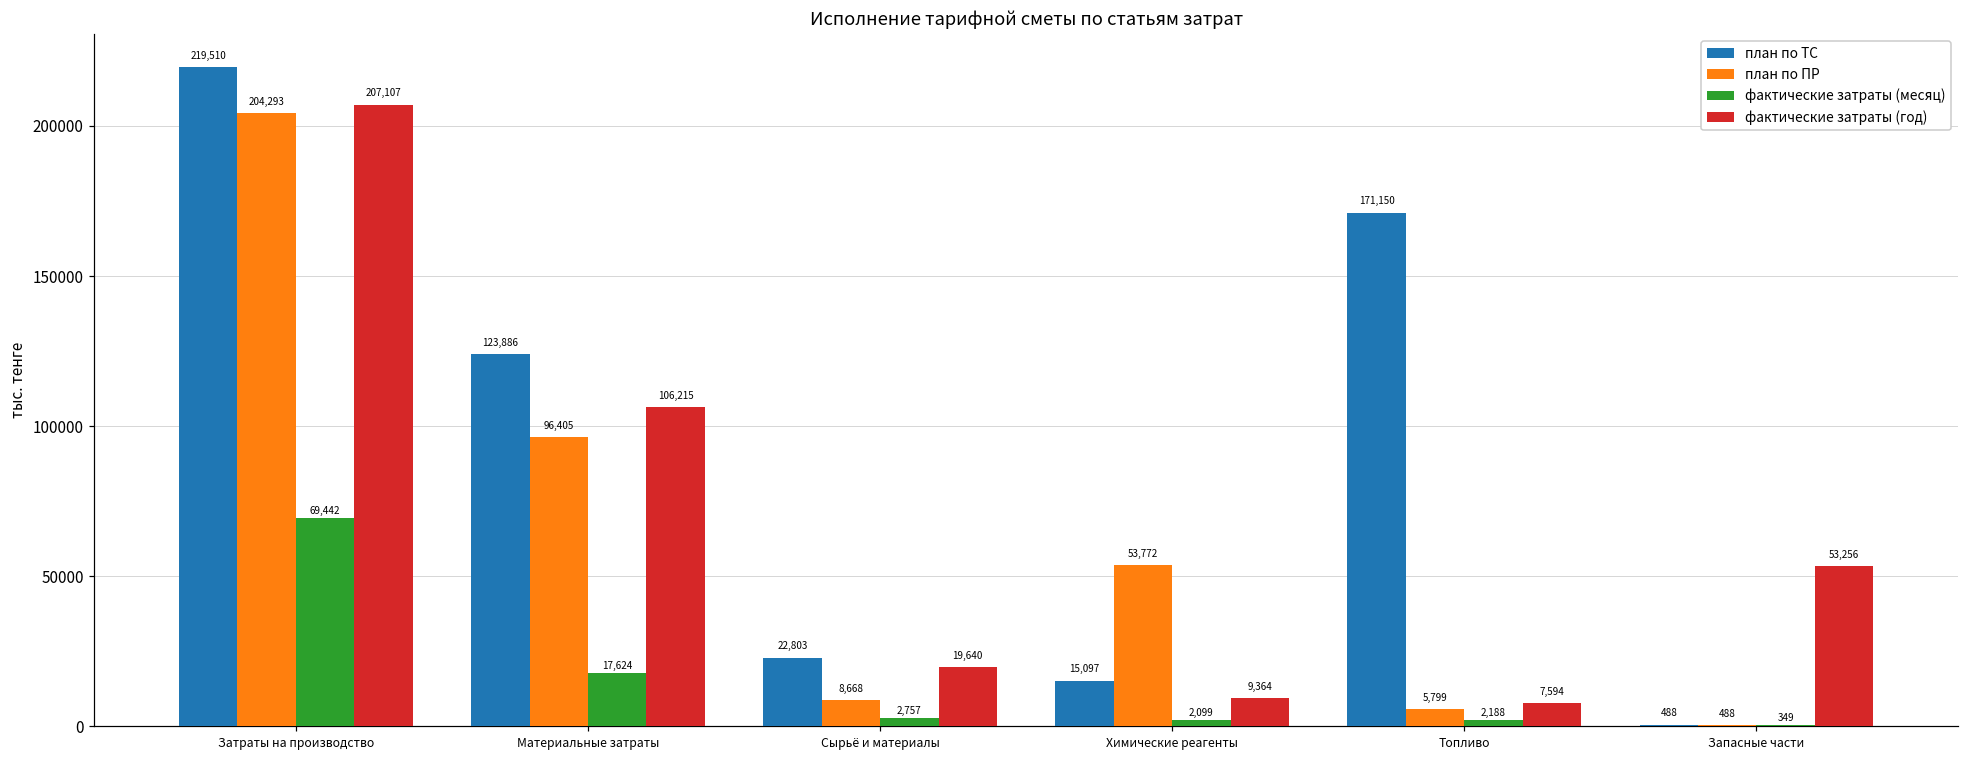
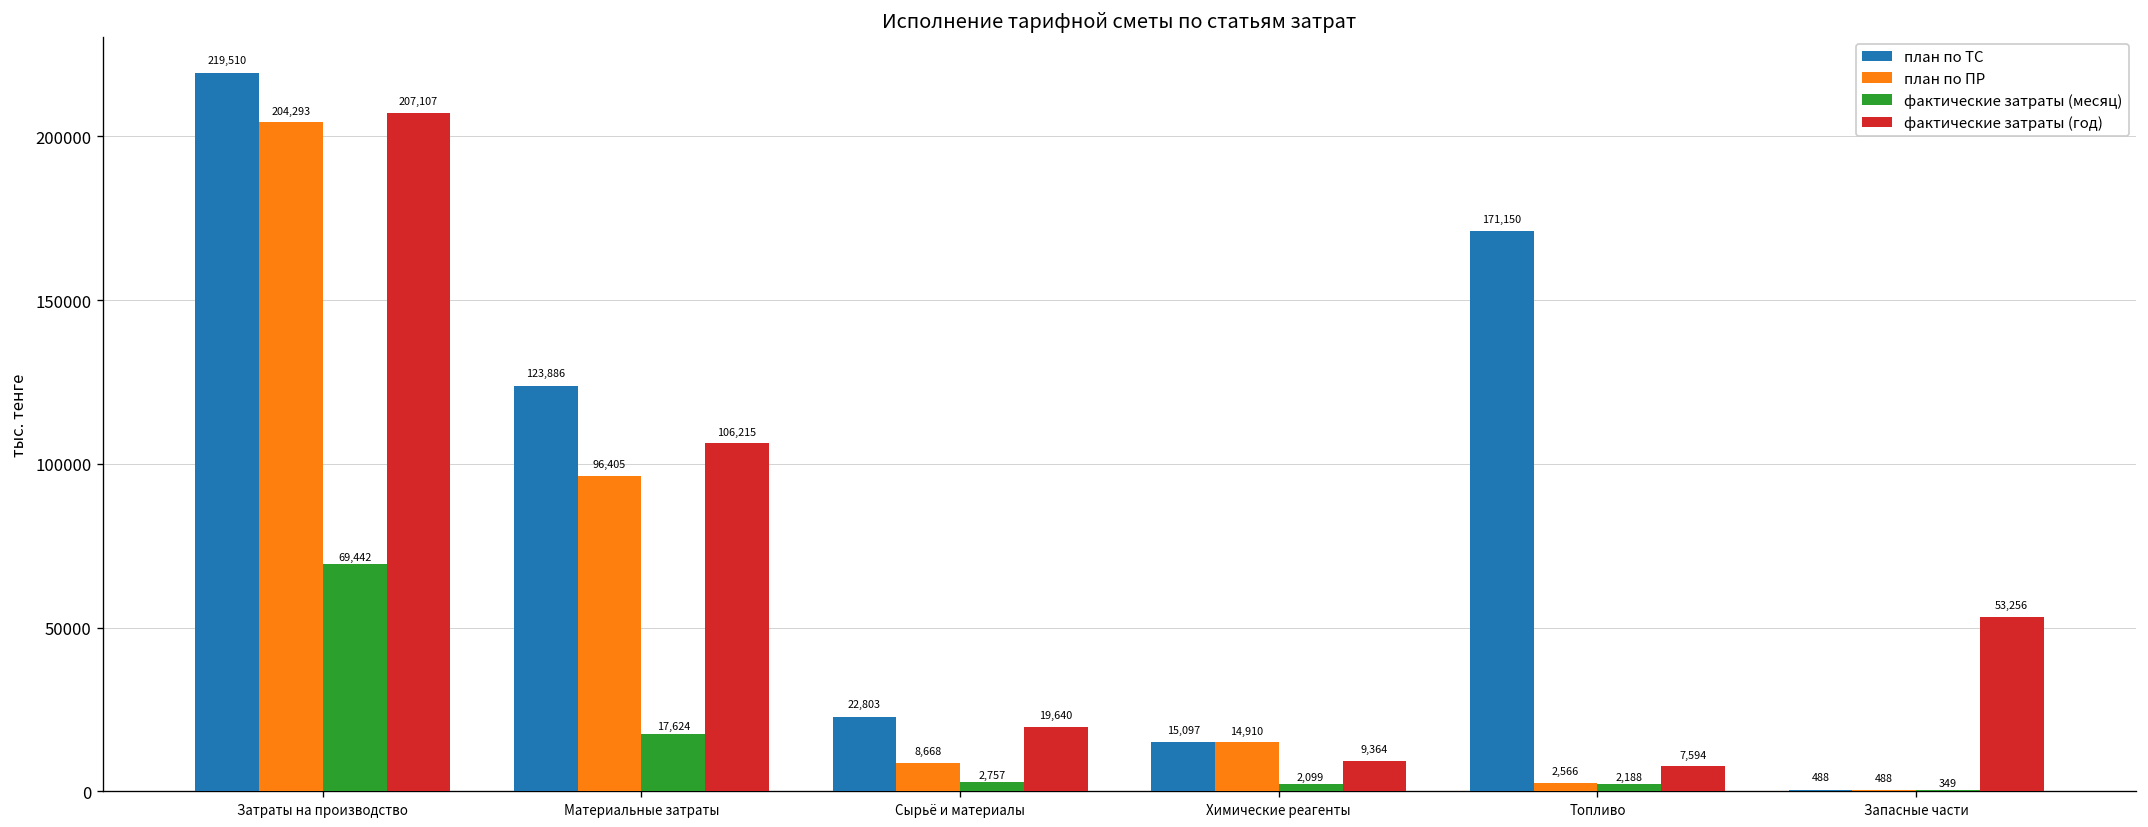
  {
    "план по ТС": {
      "Затраты на производство": "219,510",
      "Материальные затраты": "123,886",
      "Сырьё и материалы": "22,803",
      "Химические реагенты": "15,097",
      "Топливо": "171,150",
      "Запасные части": "488"
    },
    "план по ПР": {
      "Затраты на производство": "204,293",
      "Материальные затраты": "96,405",
      "Сырьё и материалы": "8,668",
-     "Химические реагенты": "53,772",
-     "Топливо": "5,799",
+     "Химические реагенты": "14,910",
+     "Топливо": "2,566",
      "Запасные части": "488"
    },
    "фактические затраты (месяц)": {
      "Затраты на производство": "69,442",
      "Материальные затраты": "17,624",
      "Сырьё и материалы": "2,757",
      "Химические реагенты": "2,099",
      "Топливо": "2,188",
      "Запасные части": "349"
    },
    "фактические затраты (год)": {
      "Затраты на производство": "207,107",
      "Материальные затраты": "106,215",
      "Сырьё и материалы": "19,640",
      "Химические реагенты": "9,364",
      "Топливо": "7,594",
      "Запасные части": "53,256"
    }
  }
